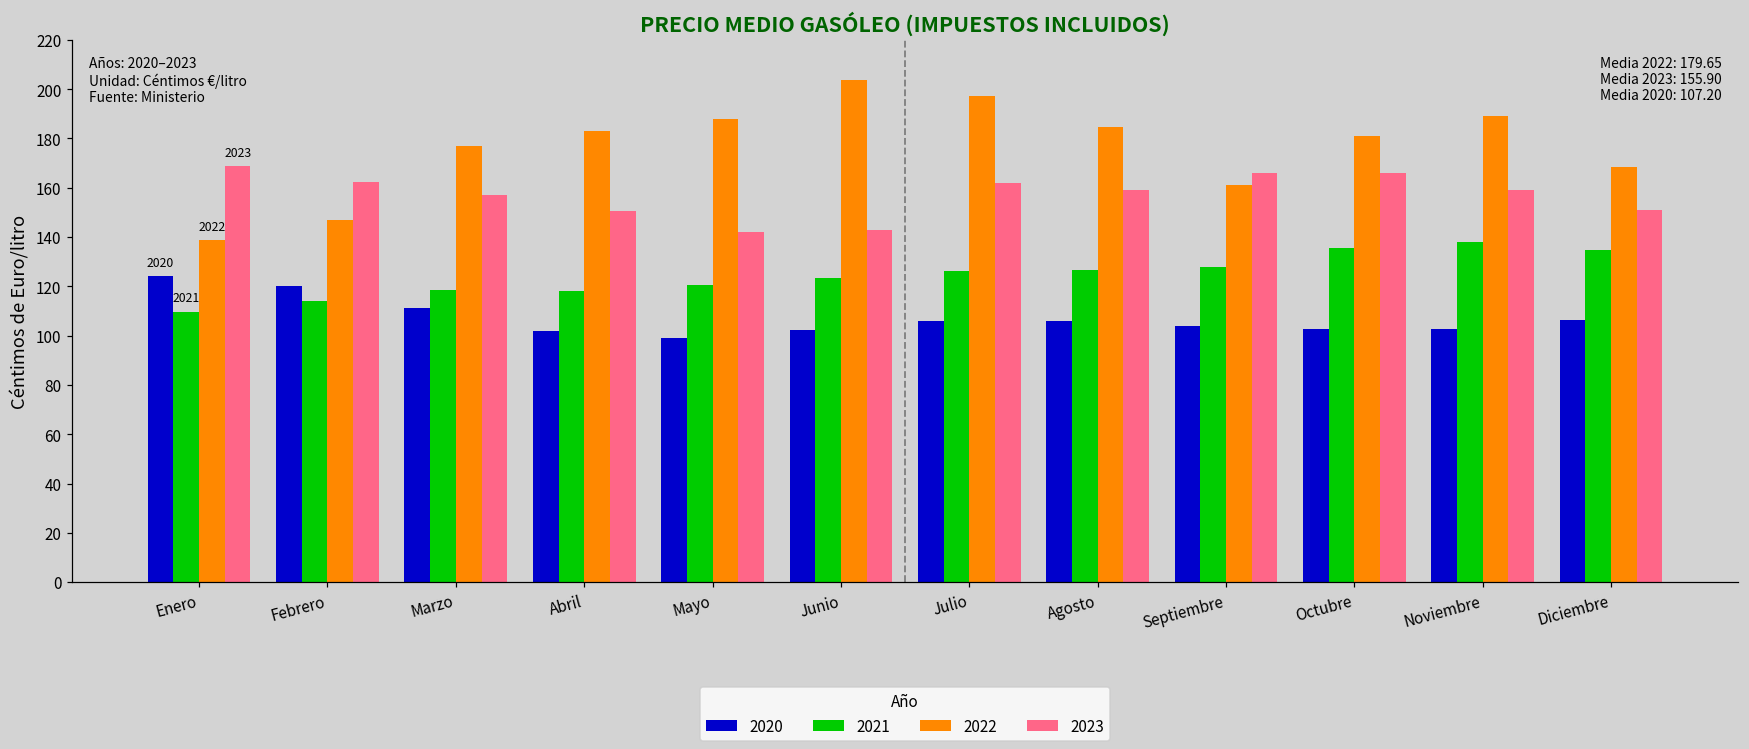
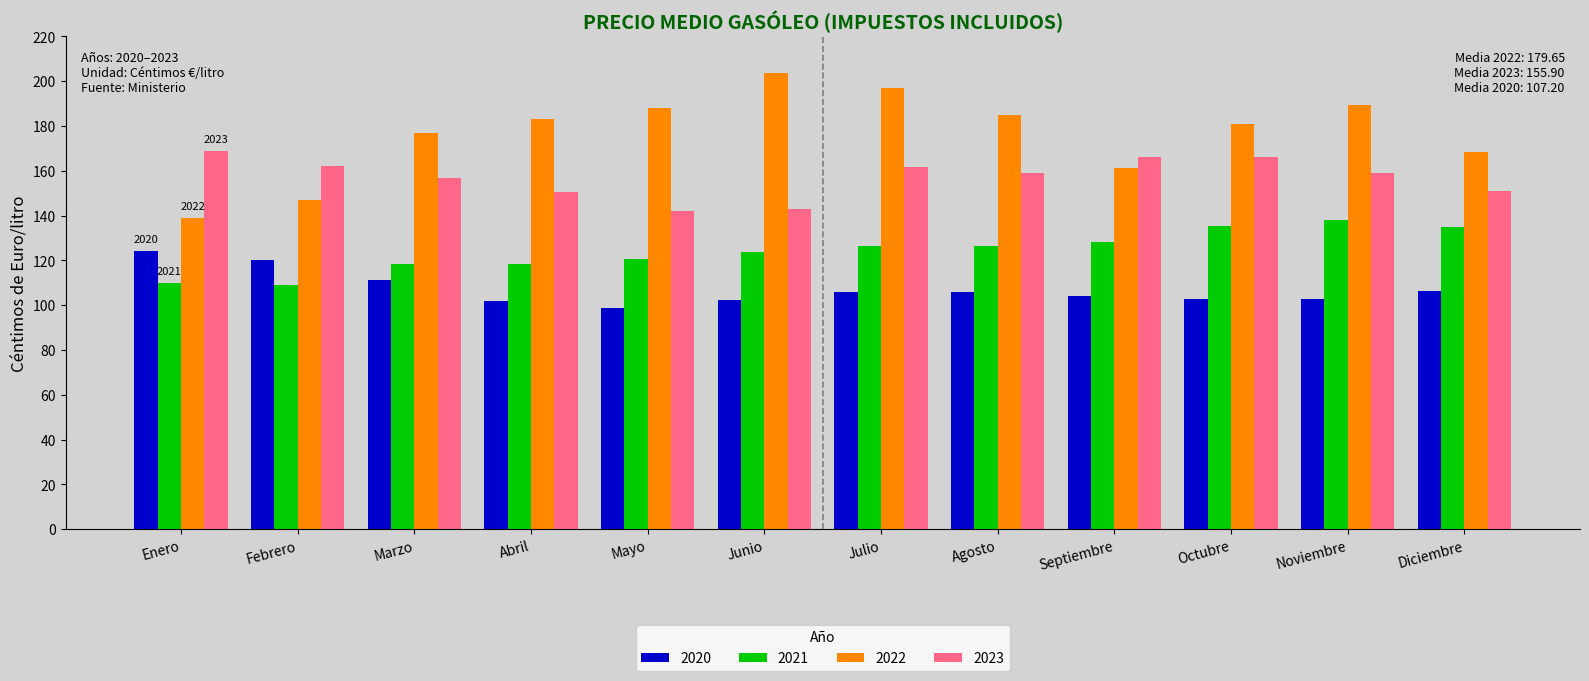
  {
    "2020": {
      "Febrero": 120,
      "Marzo": 111,
      "Abril": 102,
      "Mayo": 99,
      "Junio": 102,
      "Julio": 106,
      "Agosto": 106,
      "Septiembre": 104,
      "Octubre": 103,
      "Noviembre": 103,
      "Diciembre": 106
    },
    "2021": {
-     "Febrero": 114,
+     "Febrero": 109,
      "Marzo": 118,
      "Abril": 118,
      "Mayo": 121,
      "Junio": 124,
      "Julio": 126,
      "Agosto": 126,
      "Septiembre": 128,
      "Octubre": 136,
      "Noviembre": 138,
      "Diciembre": 135
    },
    "2022": {
      "Febrero": 147,
      "Marzo": 177,
      "Abril": 183,
      "Mayo": 188,
      "Junio": 204,
      "Julio": 197,
      "Agosto": 185,
      "Septiembre": 161,
      "Octubre": 181,
      "Noviembre": 189,
      "Diciembre": 168
    },
    "2023": {
      "Febrero": 162,
      "Marzo": 157,
      "Abril": 151,
      "Mayo": 142,
      "Junio": 143,
      "Julio": 162,
      "Agosto": 159,
      "Septiembre": 166,
      "Octubre": 166,
      "Noviembre": 159,
      "Diciembre": 151
    }
  }
